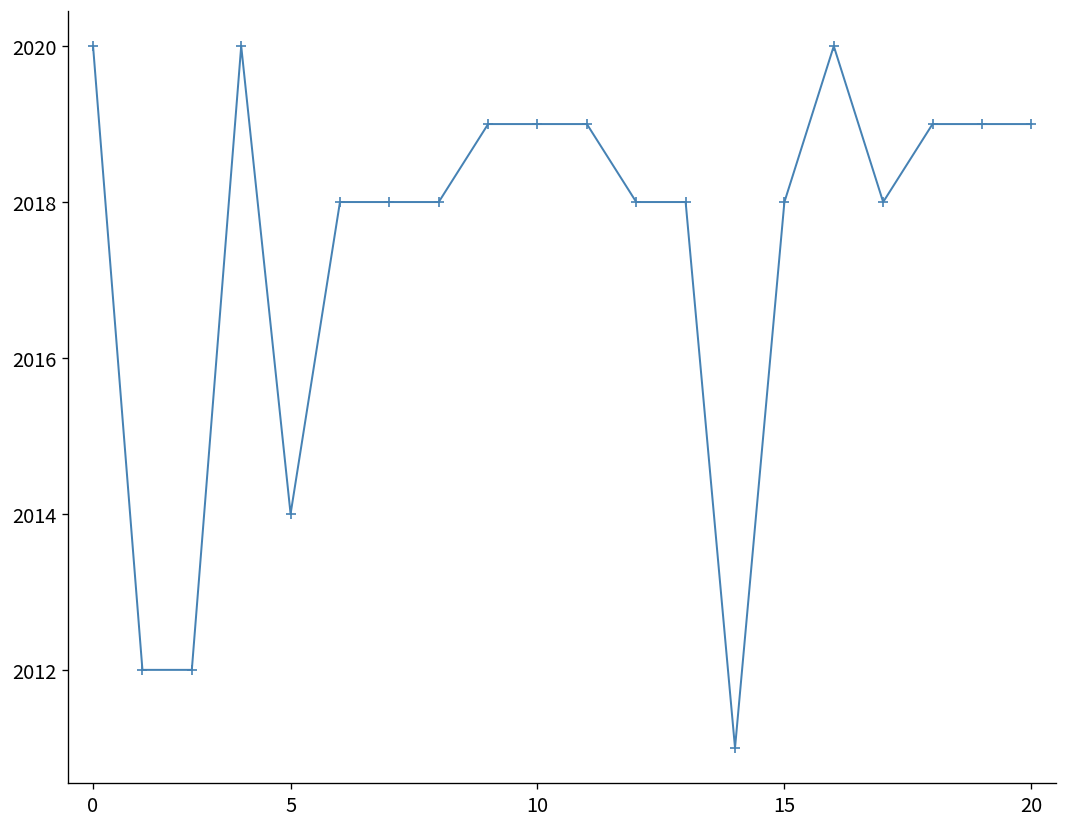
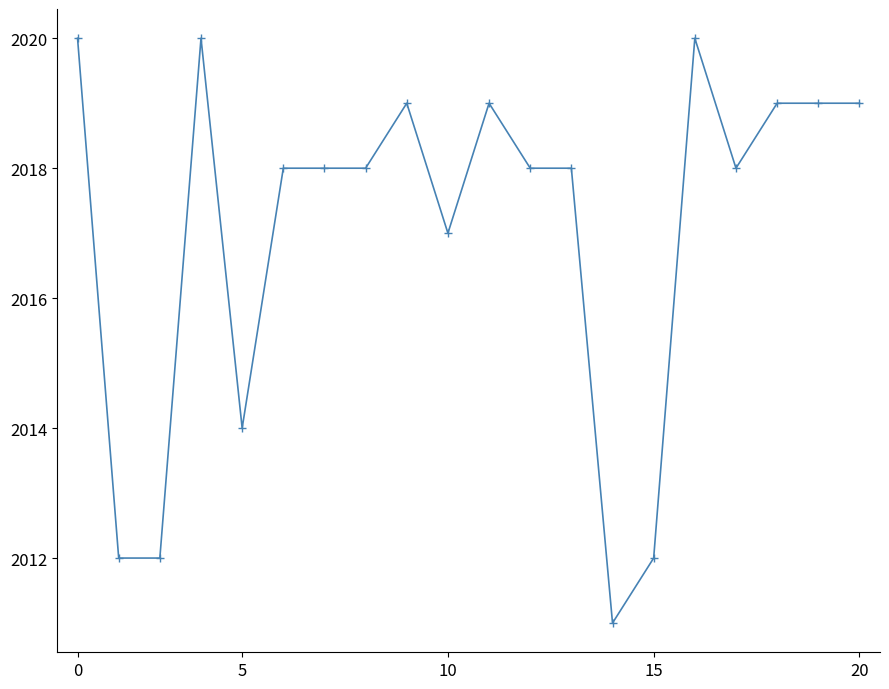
  {
    "0": 2020,
    "5": 2014,
-   "10": 2019,
-   "15": 2018,
+   "10": 2017,
+   "15": 2012,
    "20": 2019
  }
